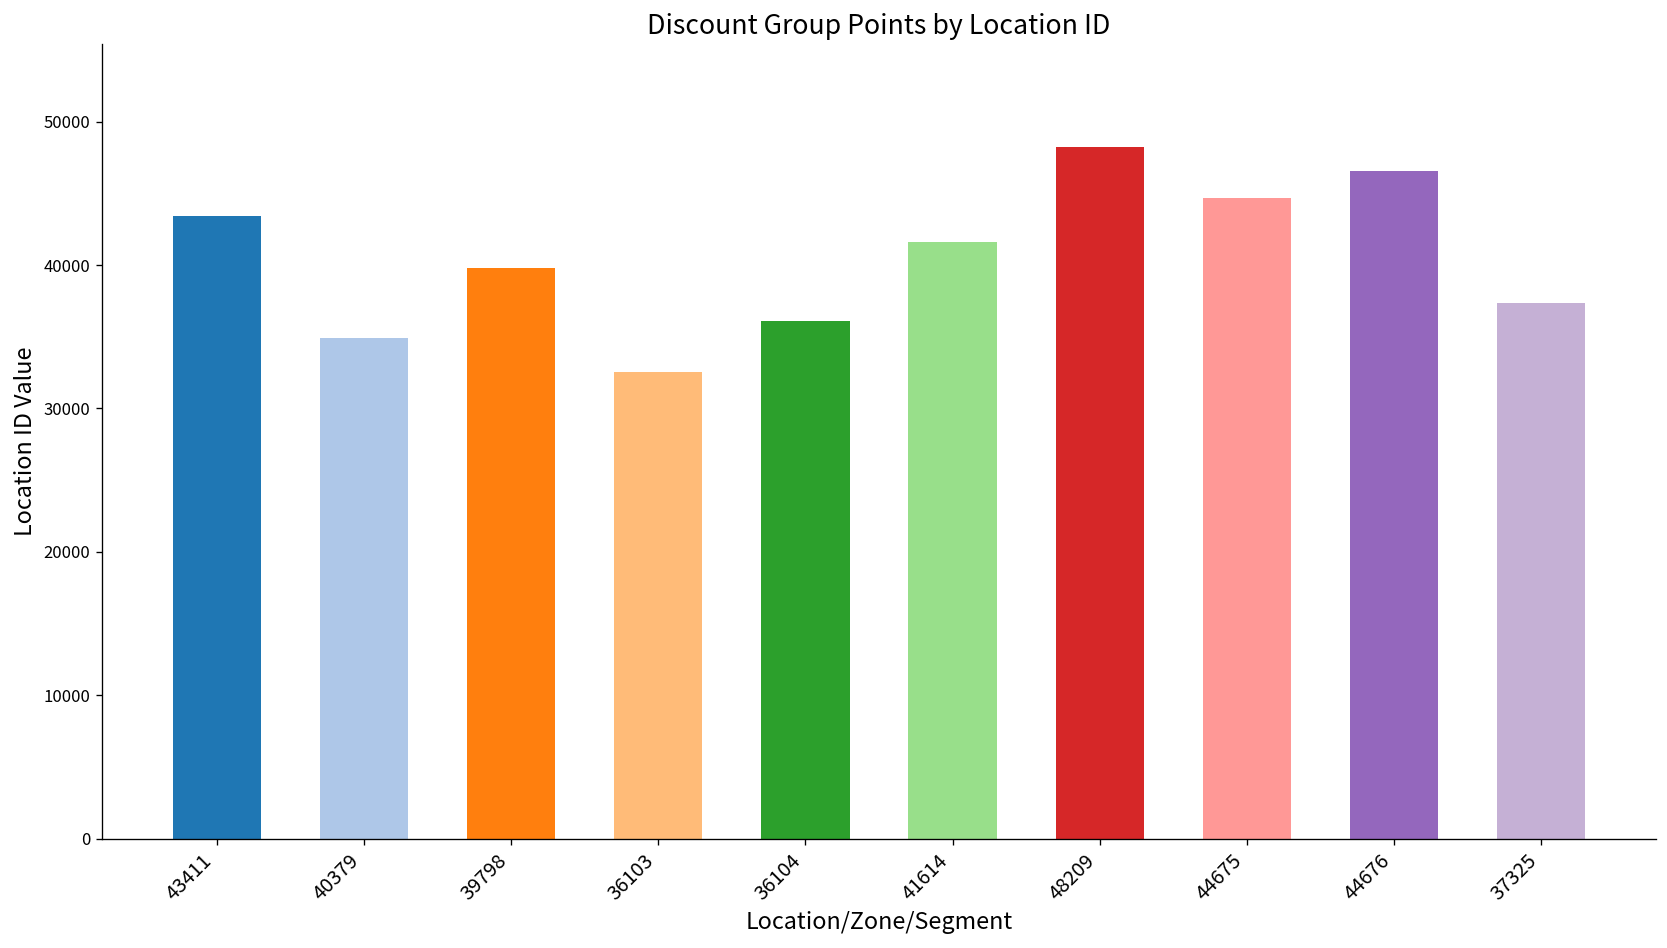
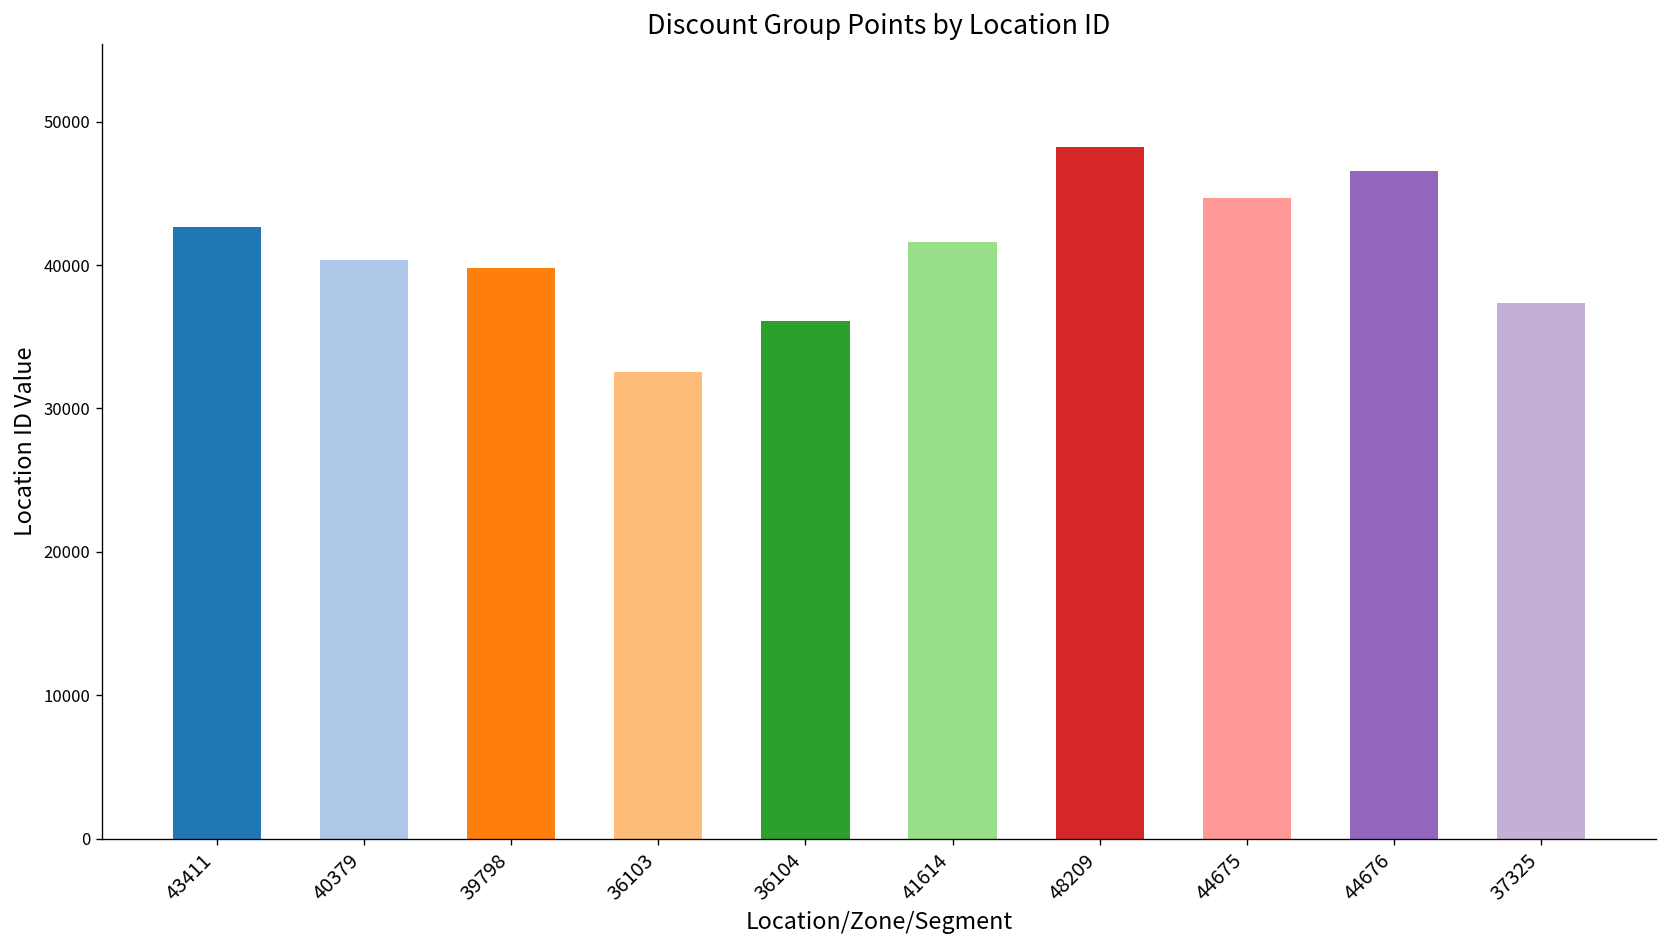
  {
-   "43411": 43400,
-   "40379": 34900,
+   "43411": 42600,
+   "40379": 40400,
    "39798": 39800,
    "36103": 32600,
    "36104": 36100,
    "41614": 41600,
    "48209": 48200,
    "44675": 44700,
    "44676": 46600,
    "37325": 37300
  }
